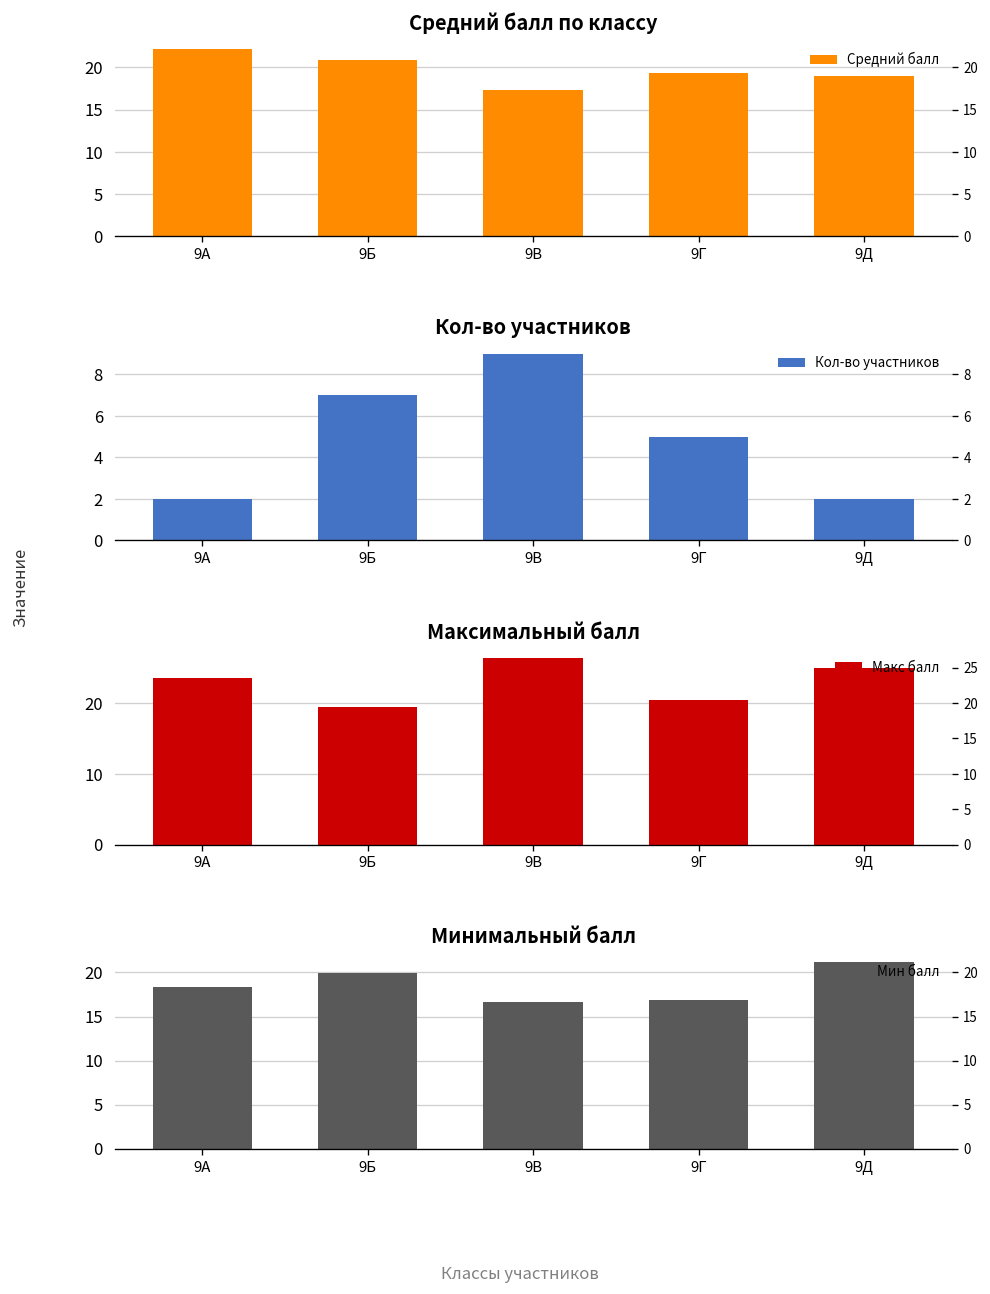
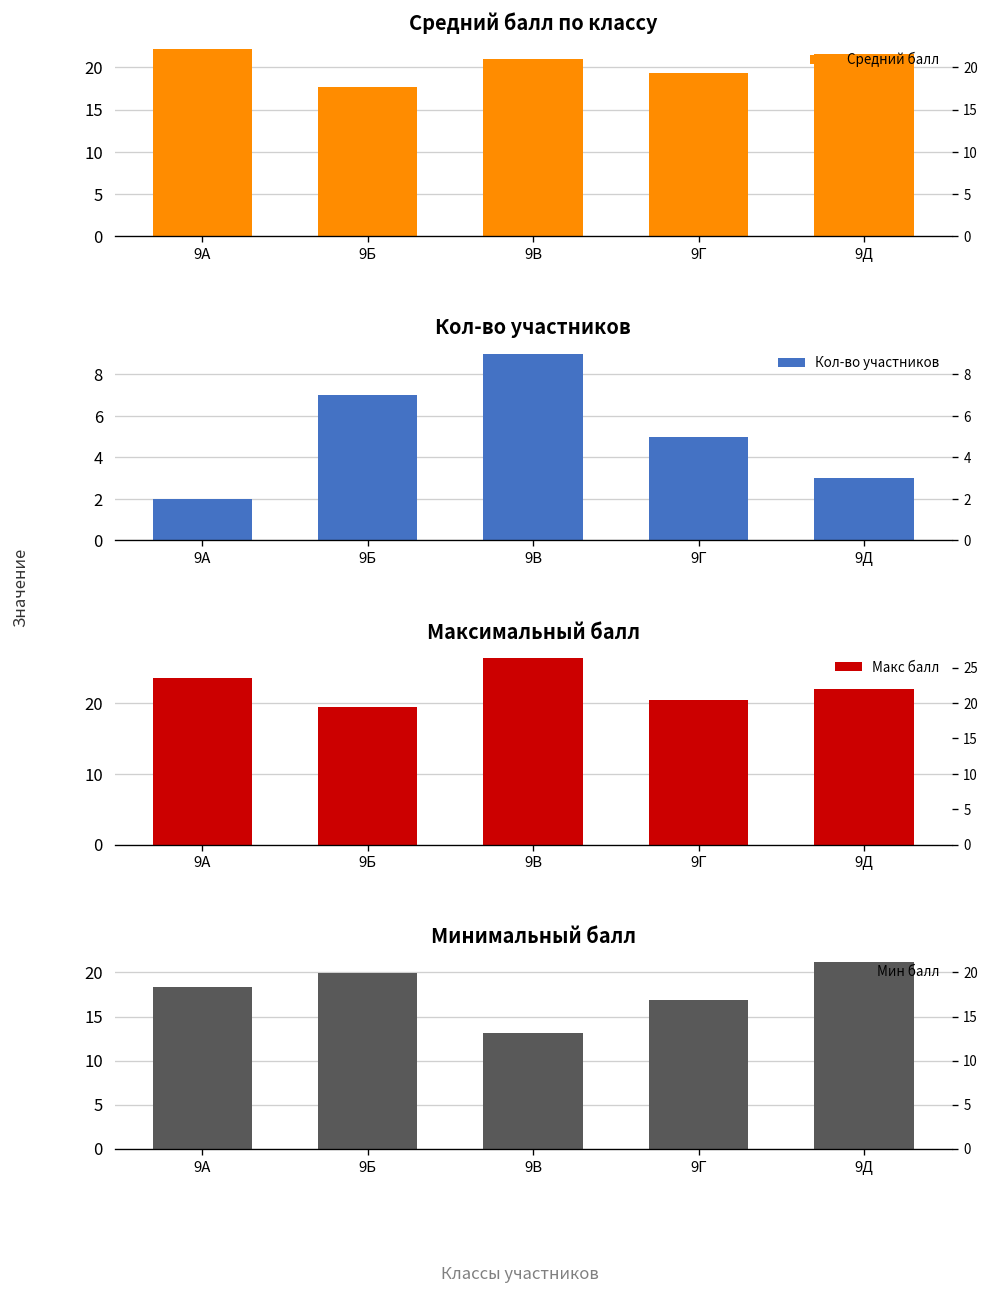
  {
    "Средний балл по классу": {
      "9А": 22,
-     "9Б": 21,
-     "9В": 17,
+     "9Б": 18,
+     "9В": 21,
      "9Г": 19,
-     "9Д": 19
+     "9Д": 22
    },
    "Кол-во участников": {
      "9А": 2,
      "9Б": 7,
      "9В": 9,
      "9Г": 5,
-     "9Д": 2
+     "9Д": 3
    },
    "Максимальный балл": {
      "9А": 24,
      "9Б": 19,
      "9В": 26,
      "9Г": 20,
-     "9Д": 25
+     "9Д": 22
    },
    "Минимальный балл": {
      "9А": 18,
      "9Б": 20,
-     "9В": 17,
+     "9В": 13,
      "9Г": 17,
      "9Д": 21
    }
  }
